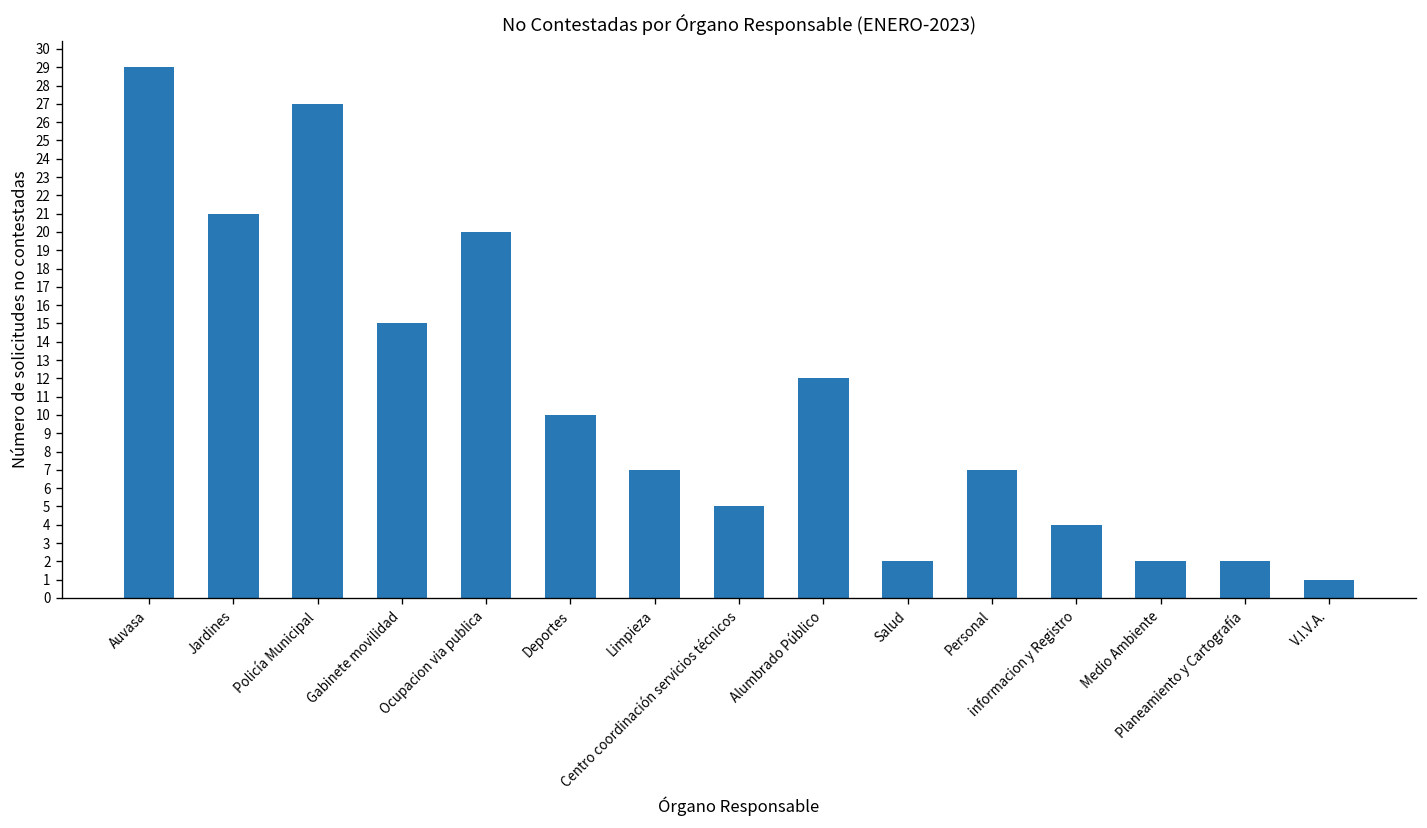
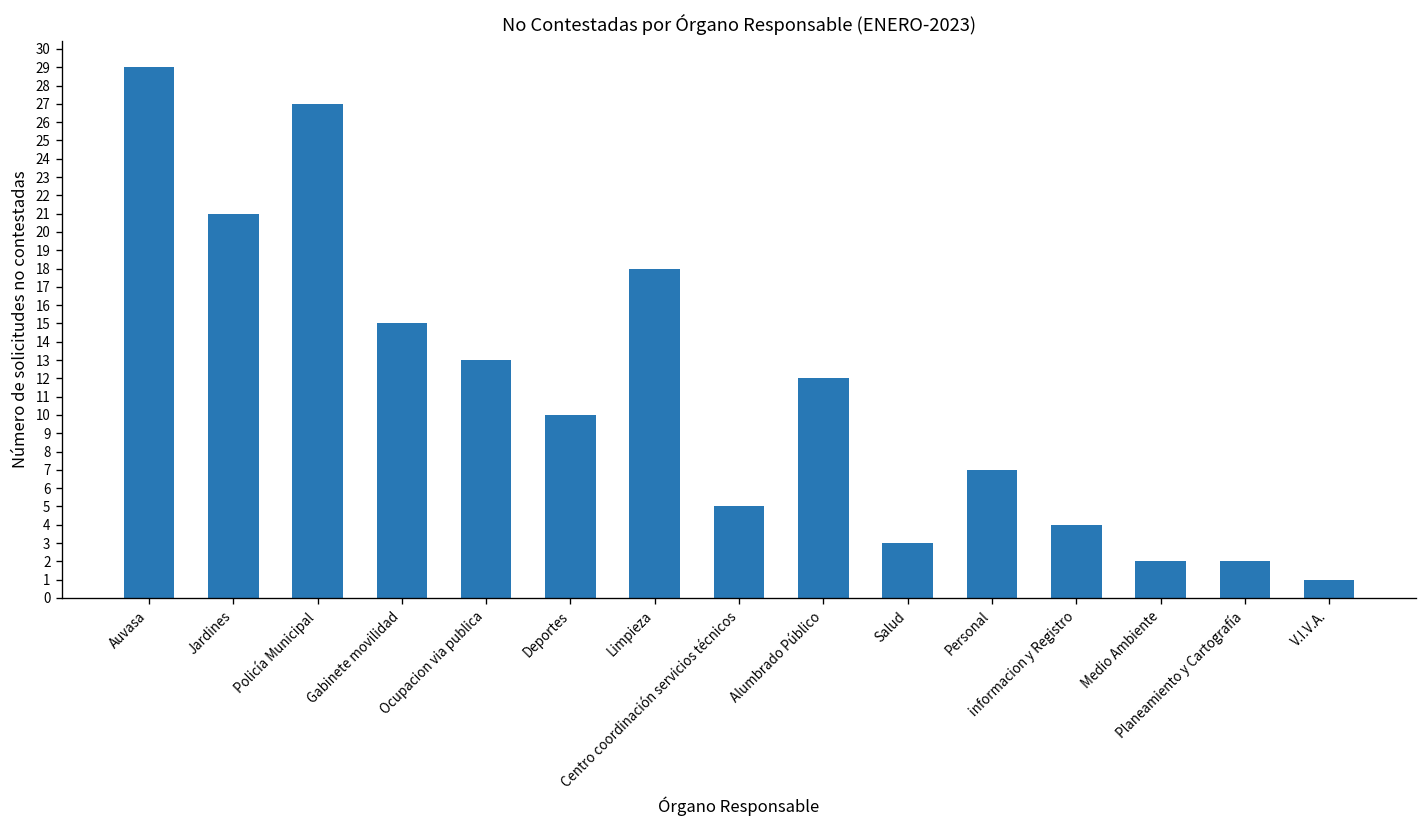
  {
    "Auvasa": 29,
    "Jardines": 21,
    "Policía Municipal": 27,
    "Gabinete movilidad": 15,
-   "Ocupacion via publica": 20,
+   "Ocupacion via publica": 13,
    "Deportes": 10,
-   "Limpieza": 7,
+   "Limpieza": 18,
    "Centro coordinación servicios técnicos": 5,
    "Alumbrado Público": 12,
-   "Salud": 2,
+   "Salud": 3,
    "Personal": 7,
    "informacion y Registro": 4,
    "Medio Ambiente": 2,
    "Planeamiento y Cartografía": 2,
    "V.I.V.A.": 1
  }
